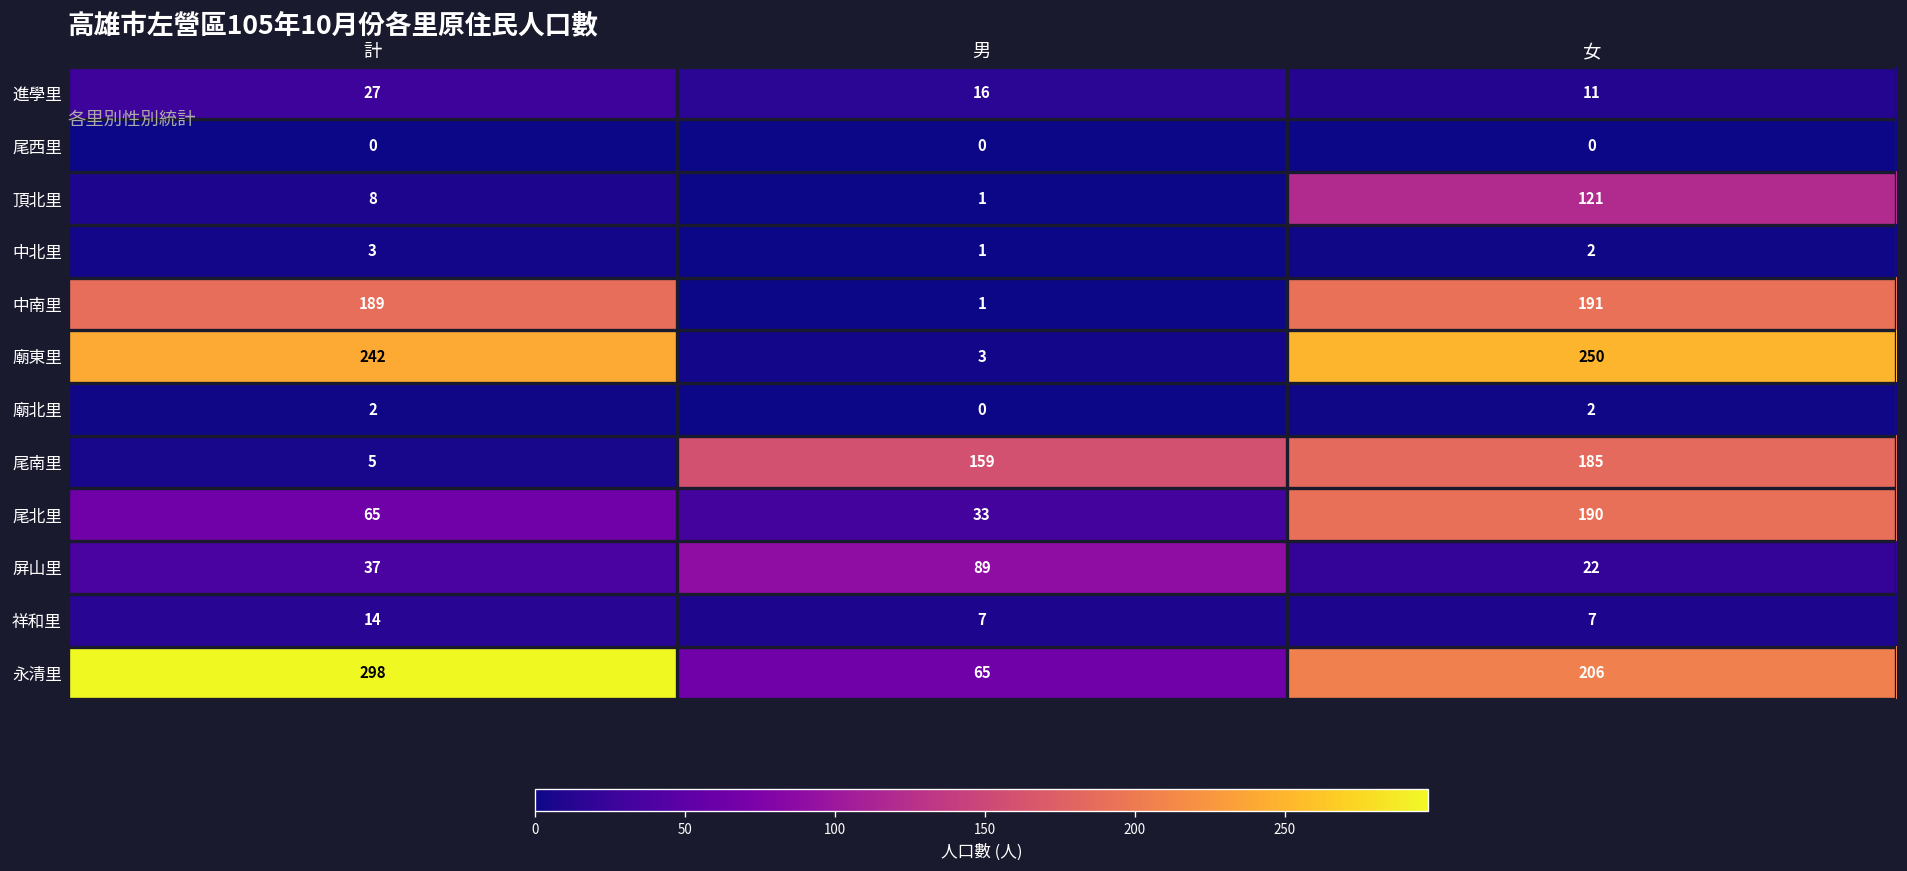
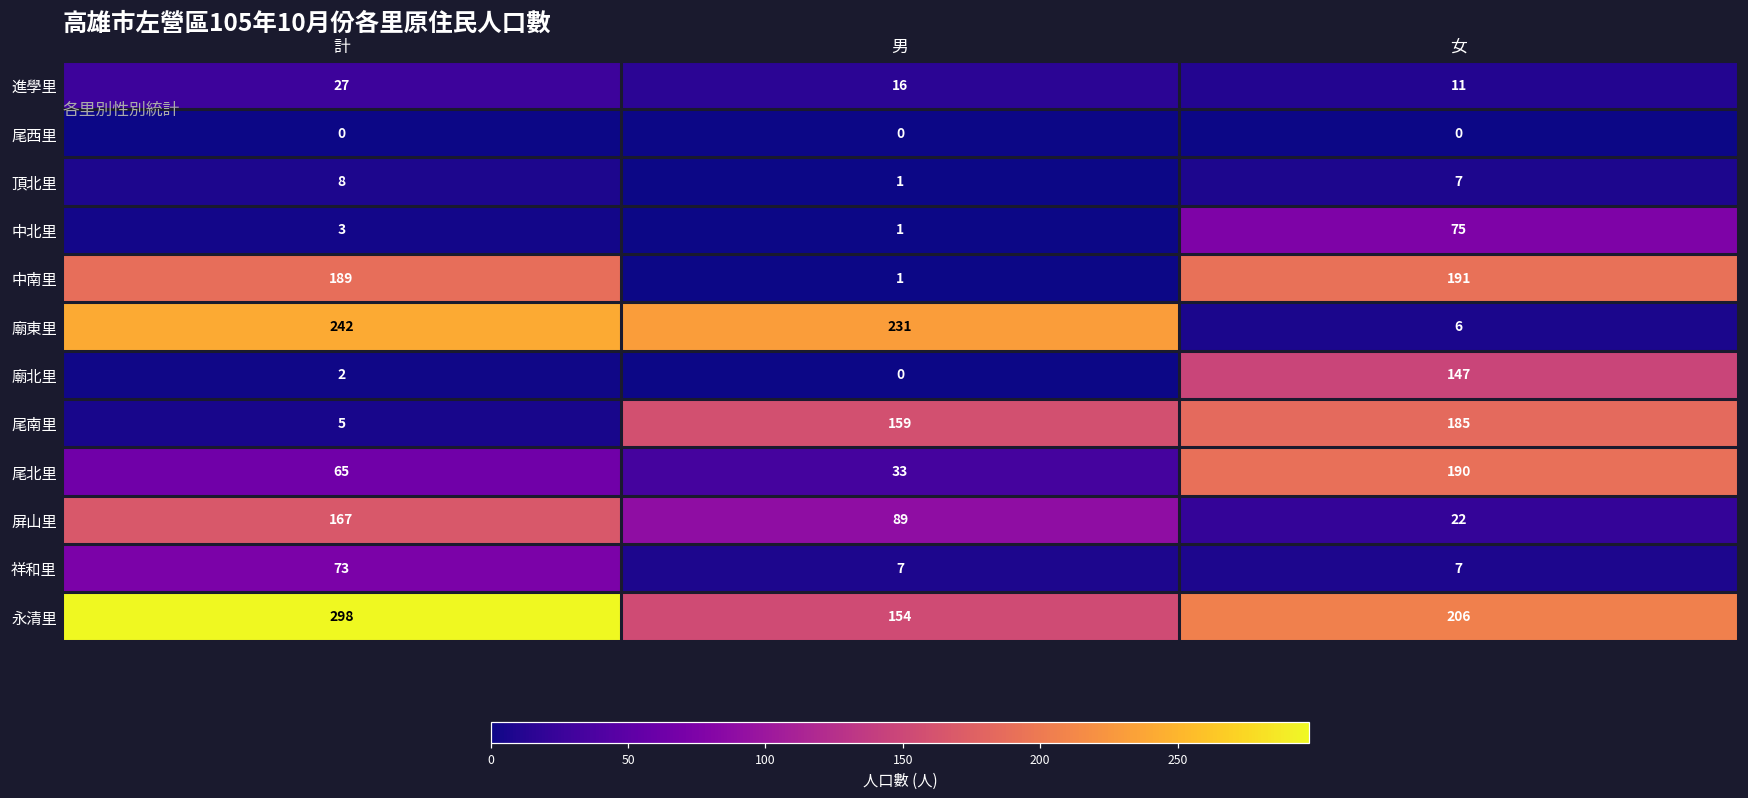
  {
    "進學里": {
      "計": 27,
      "男": 16,
      "女": 11
    },
    "尾西里": {
      "計": 0,
      "男": 0,
      "女": 0
    },
    "頂北里": {
      "計": 8,
      "男": 1,
-     "女": 121
+     "女": 7
    },
    "中北里": {
      "計": 3,
      "男": 1,
-     "女": 2
+     "女": 75
    },
    "中南里": {
      "計": 189,
      "男": 1,
      "女": 191
    },
    "廟東里": {
      "計": 242,
-     "男": 3,
-     "女": 250
+     "男": 231,
+     "女": 6
    },
    "廟北里": {
      "計": 2,
      "男": 0,
-     "女": 2
+     "女": 147
    },
    "尾南里": {
      "計": 5,
      "男": 159,
      "女": 185
    },
    "尾北里": {
      "計": 65,
      "男": 33,
      "女": 190
    },
    "屏山里": {
-     "計": 37,
+     "計": 167,
      "男": 89,
      "女": 22
    },
    "祥和里": {
-     "計": 14,
+     "計": 73,
      "男": 7,
      "女": 7
    },
    "永清里": {
      "計": 298,
-     "男": 65,
+     "男": 154,
      "女": 206
    }
  }
